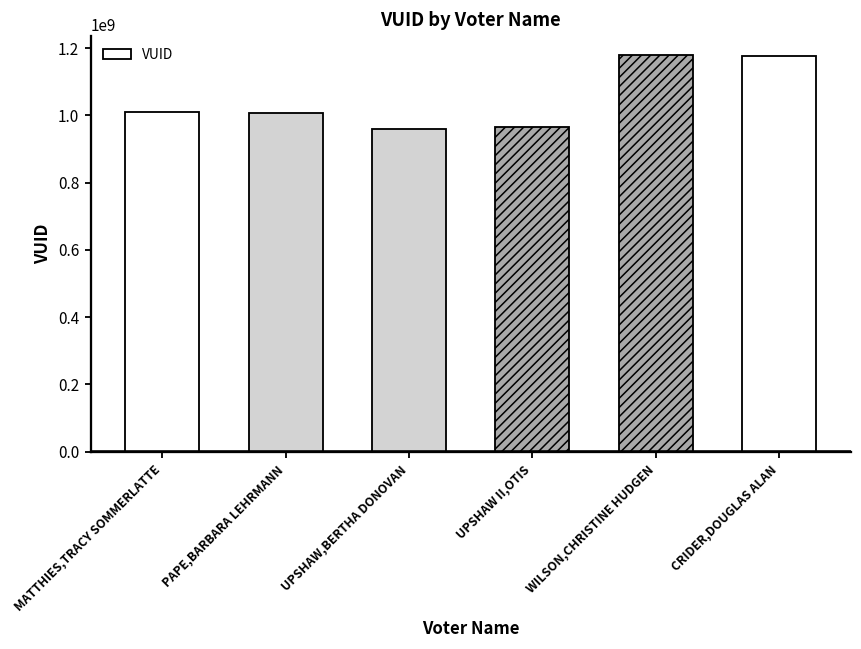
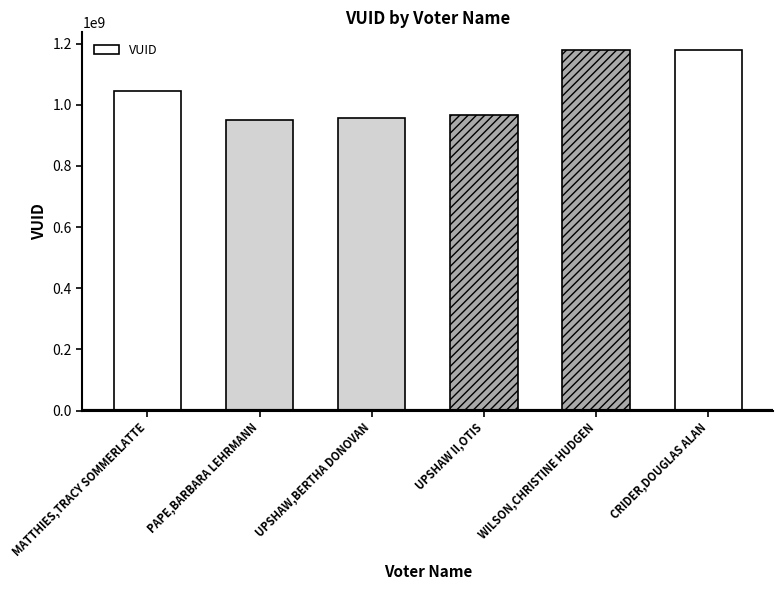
  {
-   "MATTHIES,TRACY SOMMERLATTE": 1010000000,
-   "PAPE,BARBARA LEHRMANN": 1010000000,
+   "MATTHIES,TRACY SOMMERLATTE": 1040000000,
+   "PAPE,BARBARA LEHRMANN": 950000000,
    "UPSHAW,BERTHA DONOVAN": 960000000,
    "UPSHAW II,OTIS": 970000000,
    "WILSON,CHRISTINE HUDGEN": 1180000000,
    "CRIDER,DOUGLAS ALAN": 1180000000
  }
